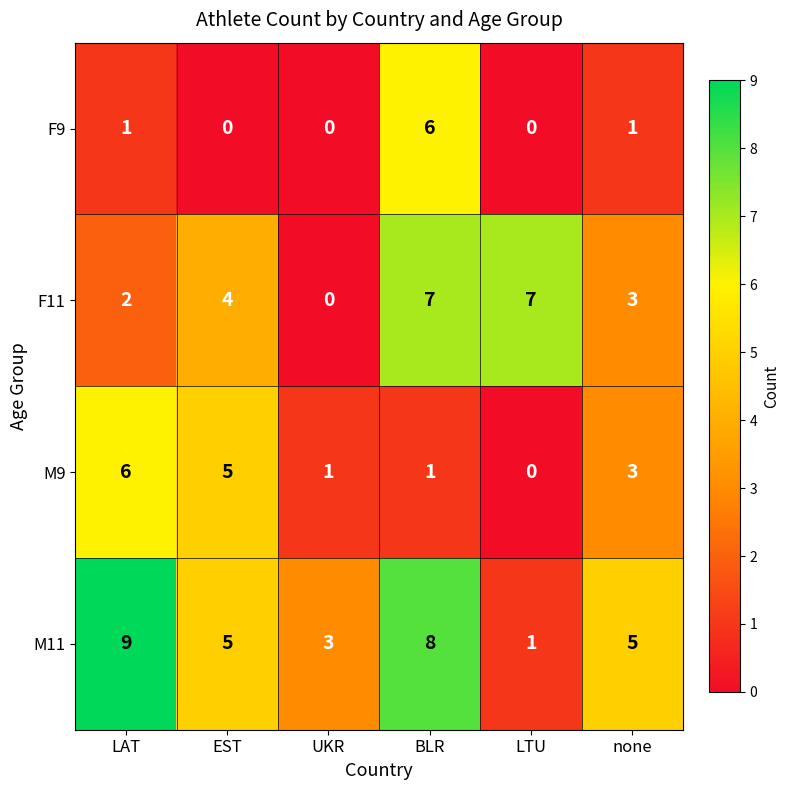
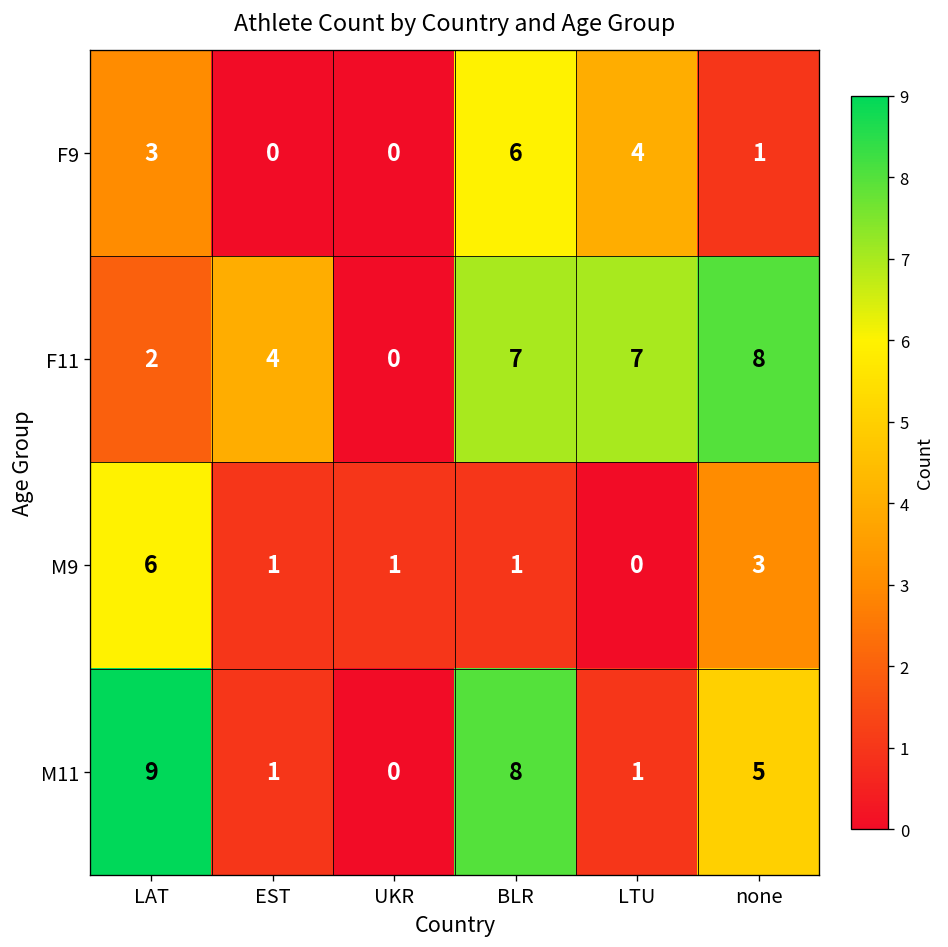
  {
    "F9": {
-     "LAT": 1,
+     "LAT": 3,
      "EST": 0,
      "UKR": 0,
      "BLR": 6,
-     "LTU": 0,
+     "LTU": 4,
      "none": 1
    },
    "F11": {
      "LAT": 2,
      "EST": 4,
      "UKR": 0,
      "BLR": 7,
      "LTU": 7,
-     "none": 3
+     "none": 8
    },
    "M9": {
      "LAT": 6,
-     "EST": 5,
+     "EST": 1,
      "UKR": 1,
      "BLR": 1,
      "LTU": 0,
      "none": 3
    },
    "M11": {
      "LAT": 9,
-     "EST": 5,
-     "UKR": 3,
+     "EST": 1,
+     "UKR": 0,
      "BLR": 8,
      "LTU": 1,
      "none": 5
    }
  }
